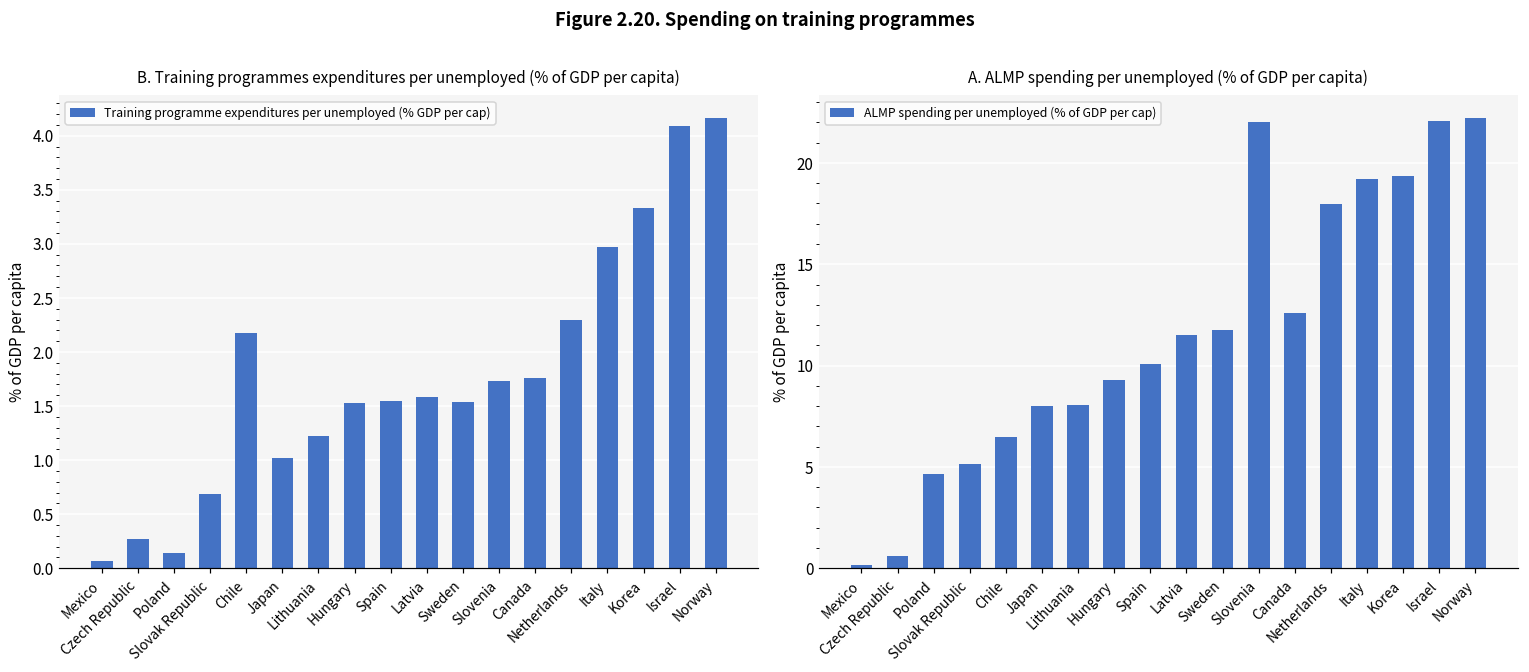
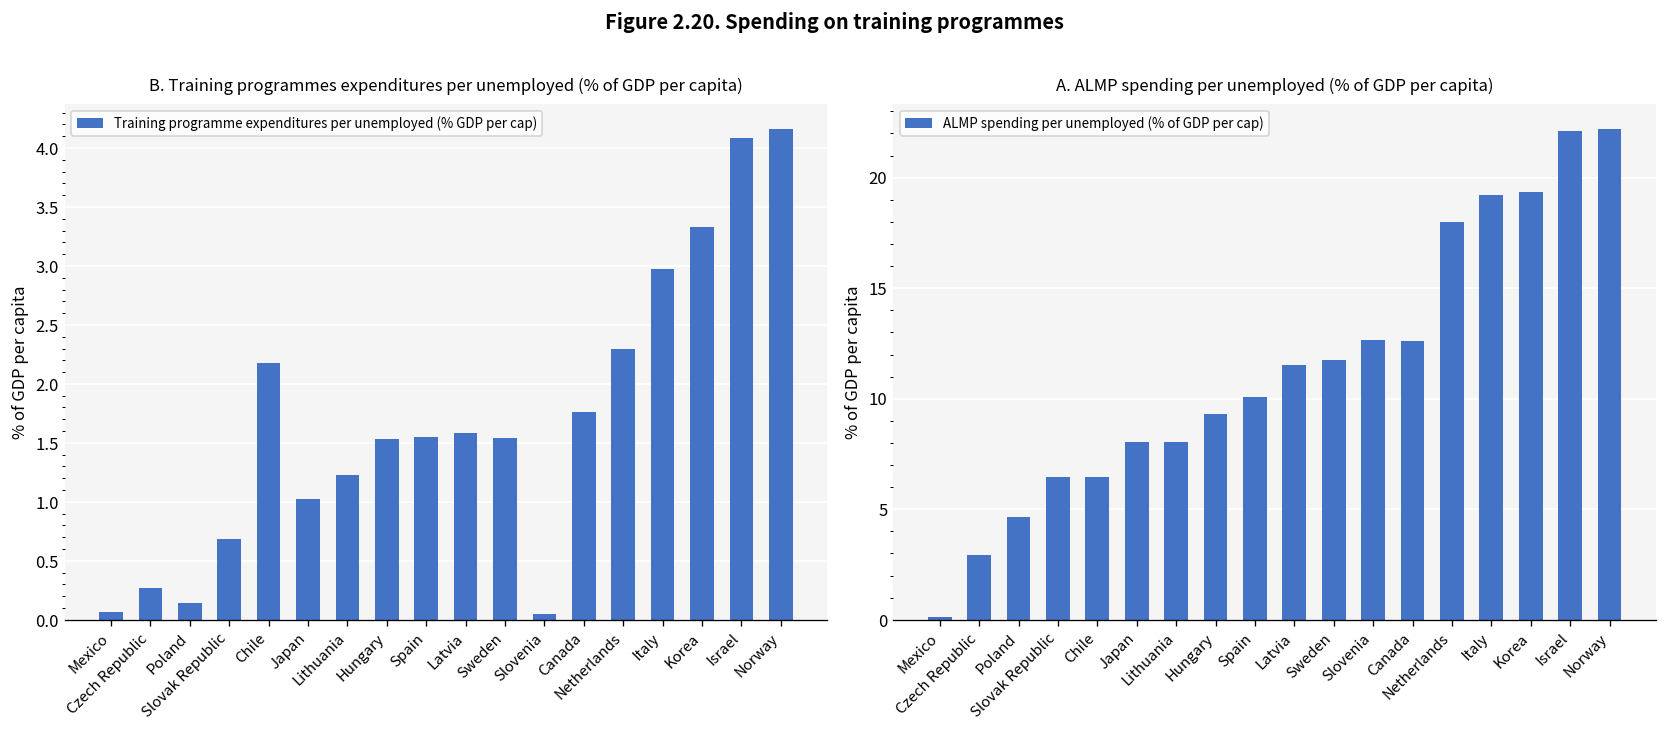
  {
    "B. Training programmes expenditures per unemployed (% of GDP per capita)": {
      "Mexico": 0.1,
      "Czech Republic": 0.3,
      "Poland": 0.1,
      "Slovak Republic": 0.7,
      "Chile": 2.2,
      "Japan": 1.0,
      "Lithuania": 1.2,
      "Hungary": 1.5,
      "Spain": 1.5,
      "Latvia": 1.6,
      "Sweden": 1.5,
-     "Slovenia": 1.7,
+     "Slovenia": 0.0,
      "Canada": 1.8,
      "Netherlands": 2.3,
      "Italy": 3.0,
      "Korea": 3.3,
      "Israel": 4.1,
      "Norway": 4.2
    },
    "A. ALMP spending per unemployed (% of GDP per capita)": {
      "Mexico": 0.1,
-     "Czech Republic": 0.6,
+     "Czech Republic": 2.9,
      "Poland": 4.6,
-     "Slovak Republic": 5.2,
+     "Slovak Republic": 6.4,
      "Chile": 6.5,
      "Japan": 8.0,
      "Lithuania": 8.0,
      "Hungary": 9.3,
      "Spain": 10.1,
      "Latvia": 11.5,
      "Sweden": 11.7,
-     "Slovenia": 22.0,
+     "Slovenia": 12.7,
      "Canada": 12.6,
      "Netherlands": 18.0,
      "Italy": 19.2,
      "Korea": 19.3,
      "Israel": 22.1,
      "Norway": 22.2
    }
  }
